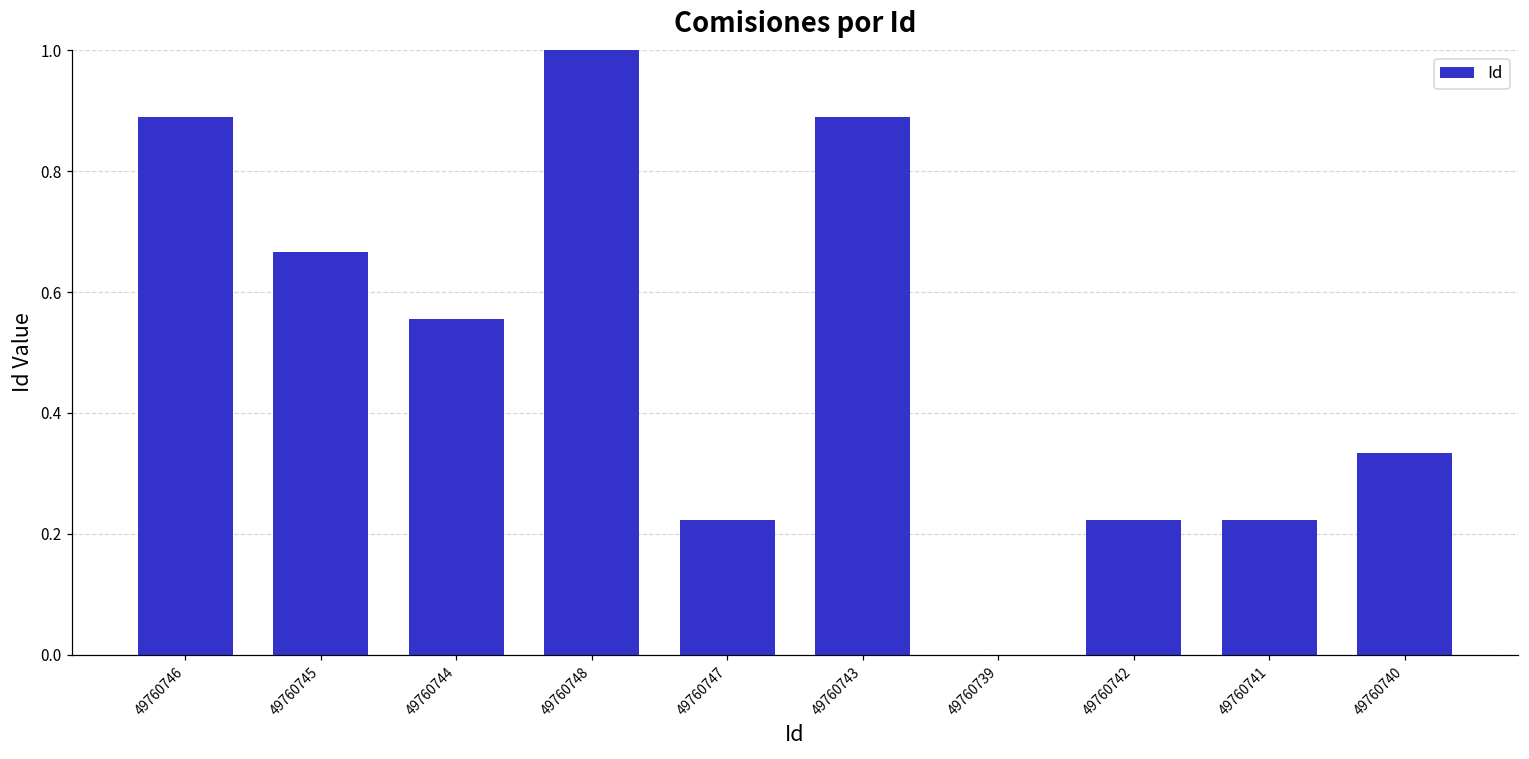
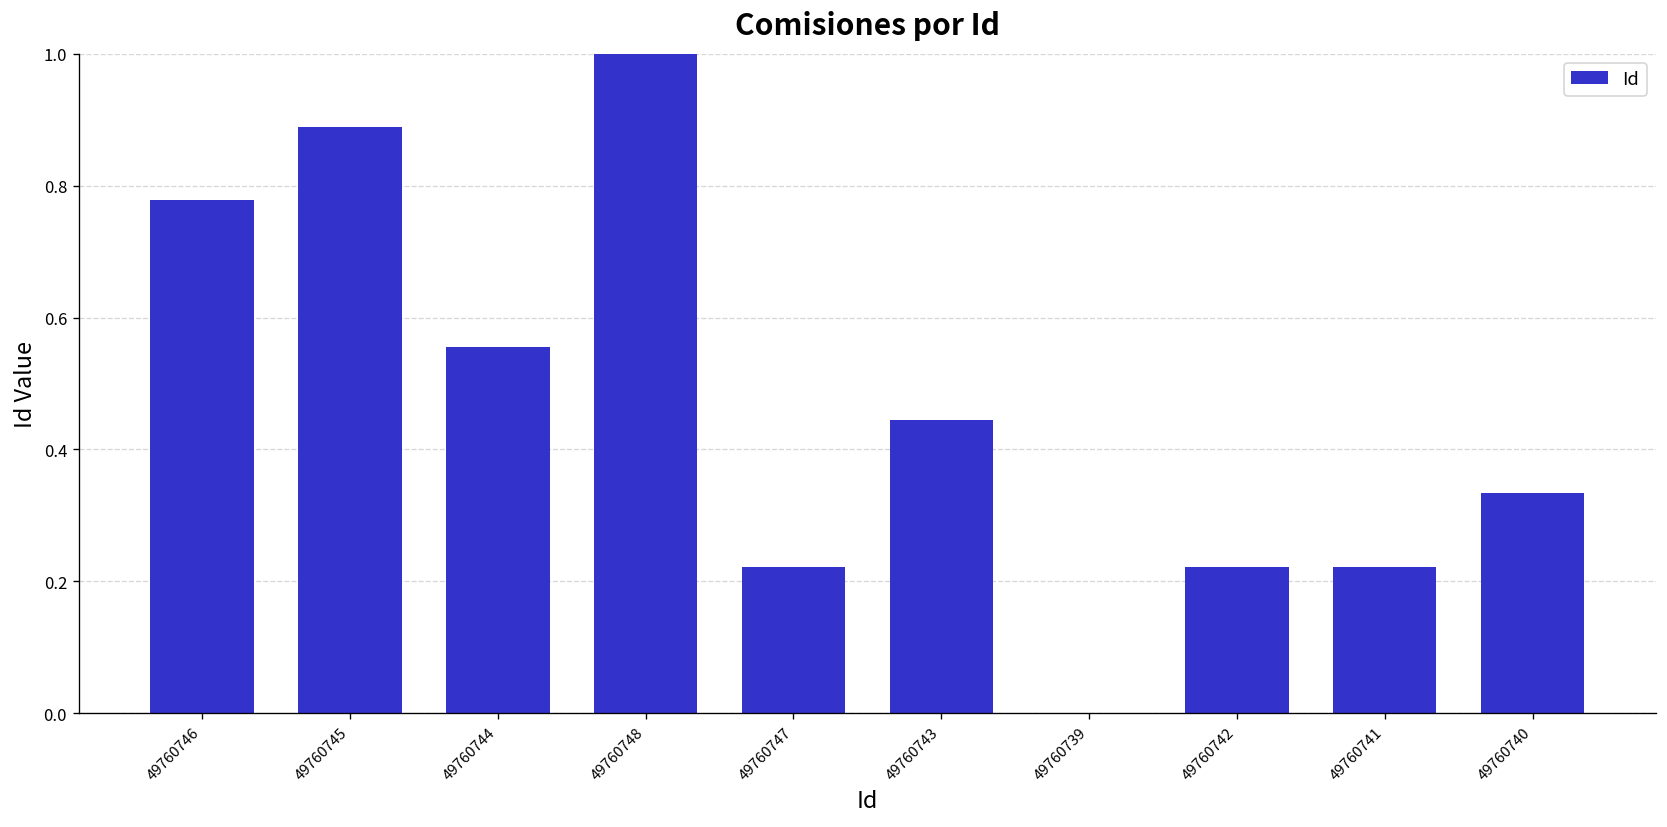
  {
-   "49760746": 0.89,
-   "49760745": 0.67,
+   "49760746": 0.78,
+   "49760745": 0.89,
    "49760744": 0.56,
    "49760748": 1.00,
    "49760747": 0.22,
-   "49760743": 0.89,
+   "49760743": 0.44,
    "49760739": 0.00,
    "49760742": 0.22,
    "49760741": 0.22,
    "49760740": 0.33
  }
